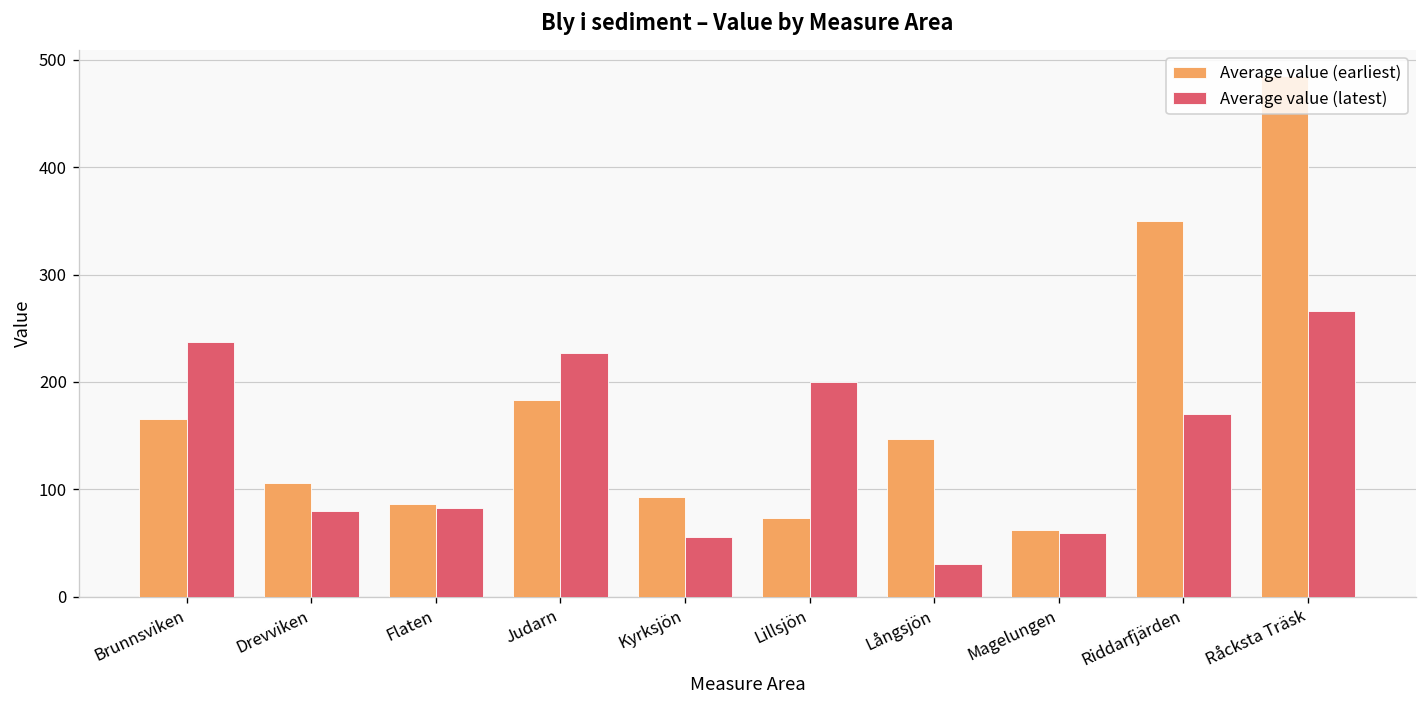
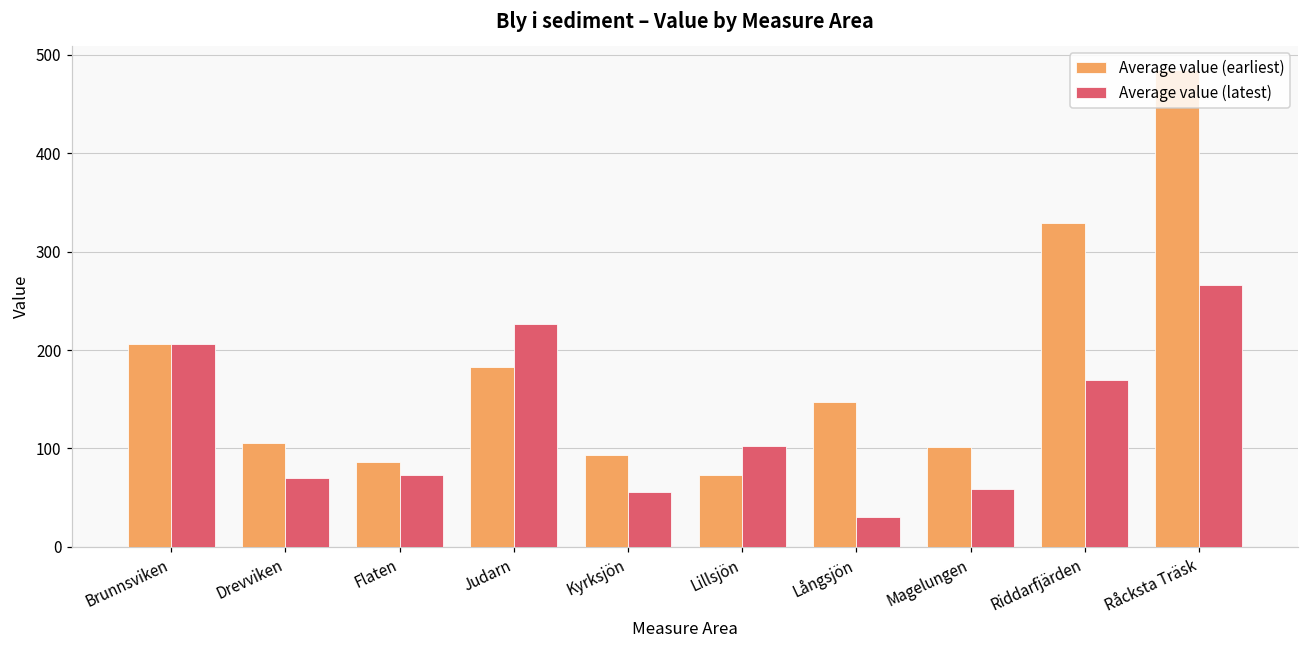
  {
    "Average value (earliest)": {
-     "Brunnsviken": 170,
+     "Brunnsviken": 210,
      "Drevviken": 110,
      "Flaten": 90,
      "Judarn": 180,
      "Kyrksjön": 90,
      "Lillsjön": 70,
      "Långsjön": 150,
-     "Magelungen": 60,
-     "Riddarfjärden": 350
+     "Magelungen": 100,
+     "Riddarfjärden": 330
    },
    "Average value (latest)": {
-     "Brunnsviken": 240,
-     "Drevviken": 80,
-     "Flaten": 80,
+     "Brunnsviken": 210,
+     "Drevviken": 70,
+     "Flaten": 70,
      "Judarn": 230,
      "Kyrksjön": 60,
-     "Lillsjön": 200,
+     "Lillsjön": 100,
      "Långsjön": 30,
      "Magelungen": 60,
      "Riddarfjärden": 170,
      "Råcksta Träsk": 270
    }
  }
